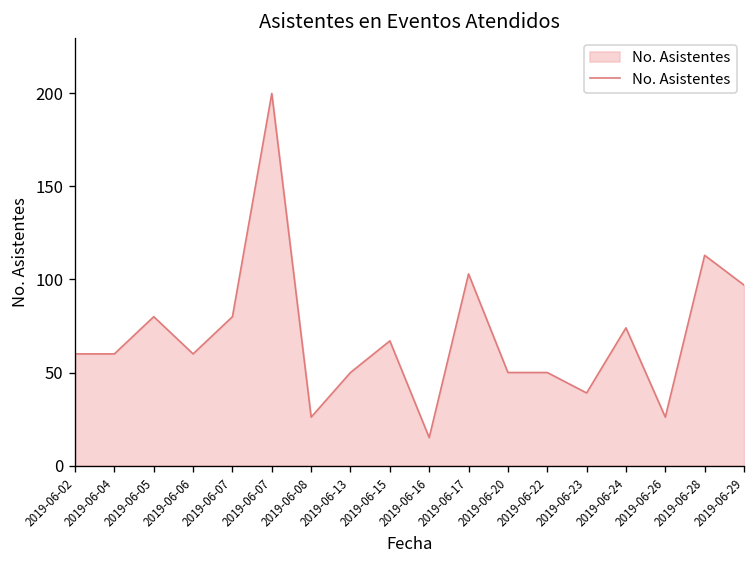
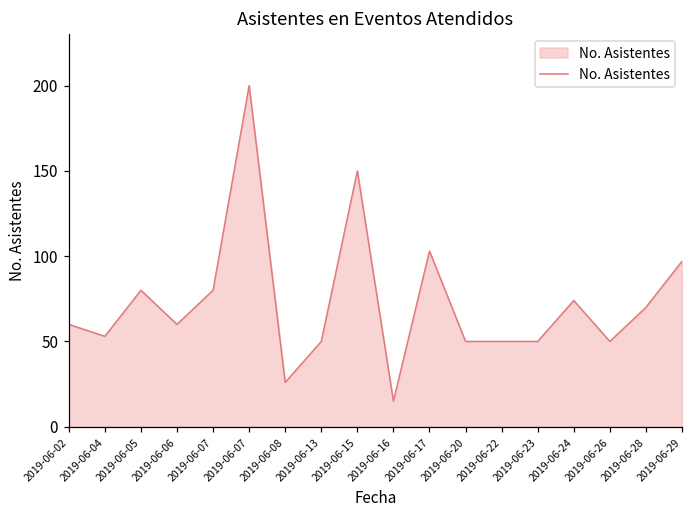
  {
    "2019-06-02": 60,
-   "2019-06-04": 60,
+   "2019-06-04": 53,
    "2019-06-05": 80,
    "2019-06-06": 60,
    "2019-06-08": 26,
    "2019-06-13": 50,
-   "2019-06-15": 67,
+   "2019-06-15": 150,
    "2019-06-16": 15,
    "2019-06-17": 103,
    "2019-06-20": 50,
    "2019-06-22": 50,
-   "2019-06-23": 39,
+   "2019-06-23": 50,
    "2019-06-24": 74,
-   "2019-06-26": 26,
-   "2019-06-28": 113,
+   "2019-06-26": 50,
+   "2019-06-28": 70,
    "2019-06-29": 97
  }
